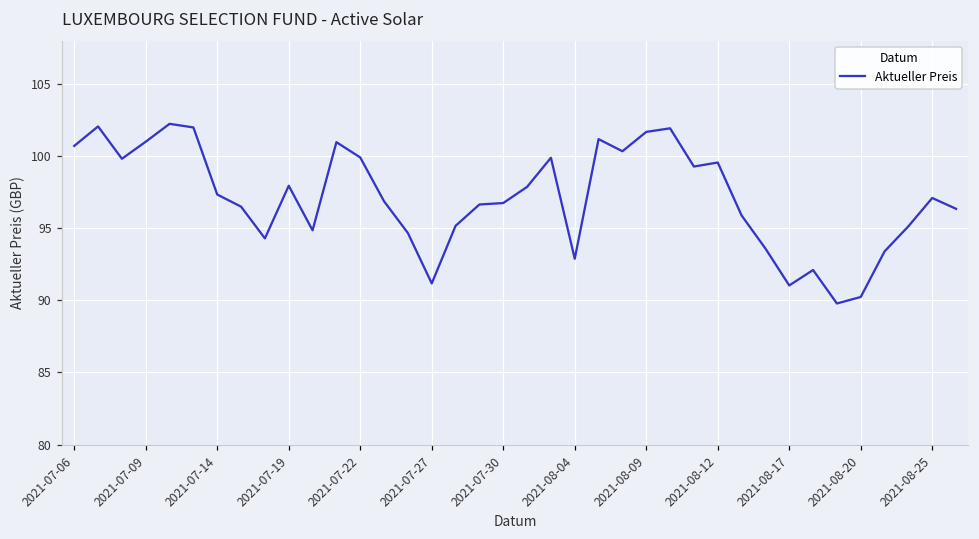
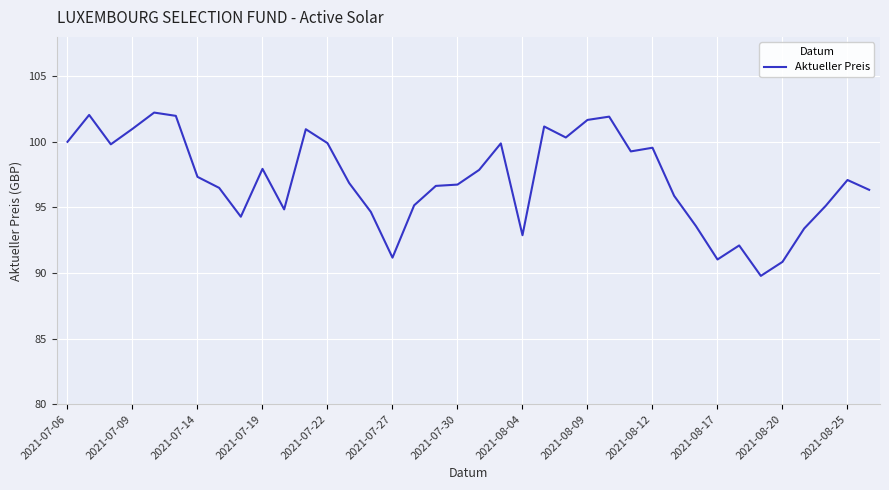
  {
-   "2021-07-06": 100.7,
+   "2021-07-06": 100.0,
    "2021-07-09": 101.0,
    "2021-07-14": 97.3,
    "2021-07-19": 97.9,
    "2021-07-22": 99.9,
    "2021-07-27": 91.2,
    "2021-07-30": 96.7,
    "2021-08-04": 92.9,
    "2021-08-09": 101.7,
    "2021-08-12": 99.6,
    "2021-08-17": 91.0,
-   "2021-08-20": 90.2,
+   "2021-08-20": 90.9,
    "2021-08-25": 97.1
  }
